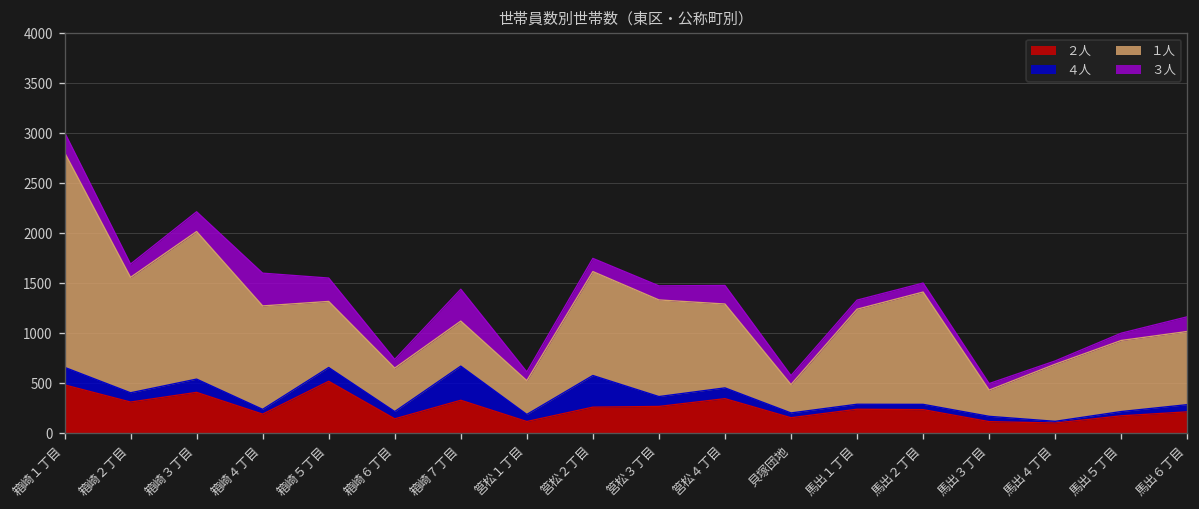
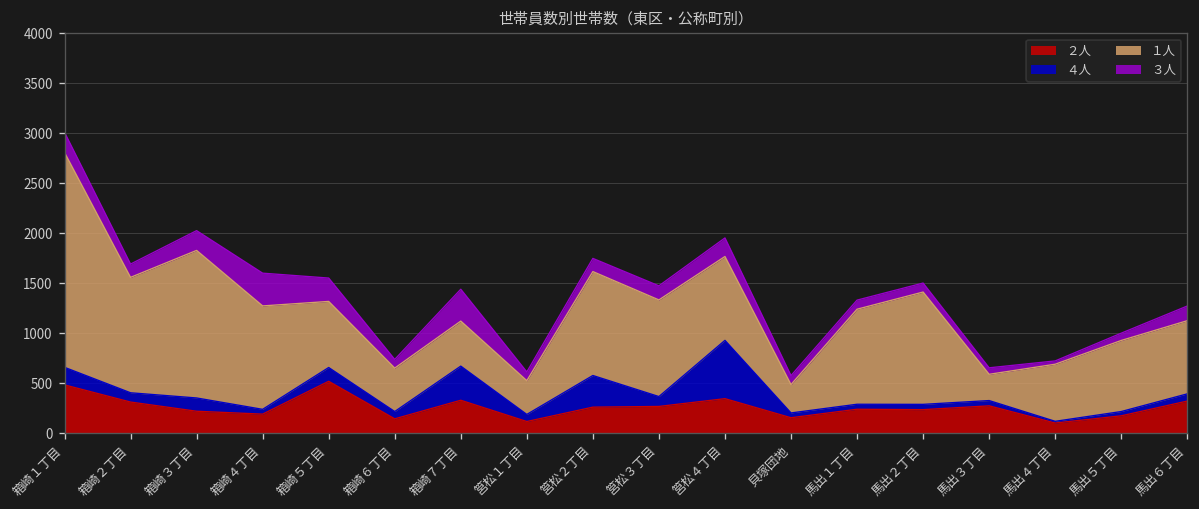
  {
    "２人": {
      "箱崎１丁目": 500,
      "箱崎２丁目": 300,
-     "箱崎３丁目": 400,
+     "箱崎３丁目": 200,
      "箱崎４丁目": 200,
      "箱崎５丁目": 500,
      "箱崎６丁目": 100,
      "箱崎７丁目": 300,
      "筥松１丁目": 100,
      "筥松２丁目": 300,
      "筥松３丁目": 300,
      "筥松４丁目": 300,
      "貝塚団地": 200,
      "馬出１丁目": 200,
      "馬出２丁目": 200,
-     "馬出３丁目": 100,
+     "馬出３丁目": 300,
      "馬出５丁目": 200,
-     "馬出６丁目": 200
+     "馬出６丁目": 300
    },
    "４人": {
      "箱崎１丁目": 200,
      "箱崎２丁目": 100,
      "箱崎３丁目": 100,
      "箱崎４丁目": 0,
      "箱崎５丁目": 100,
      "箱崎６丁目": 100,
      "箱崎７丁目": 300,
      "筥松１丁目": 100,
      "筥松２丁目": 300,
      "筥松３丁目": 100,
-     "筥松４丁目": 100,
+     "筥松４丁目": 600,
      "貝塚団地": 0,
      "馬出１丁目": 100,
      "馬出２丁目": 100,
      "馬出３丁目": 100,
      "馬出５丁目": 0,
      "馬出６丁目": 100
    },
    "１人": {
      "箱崎１丁目": 2200,
      "箱崎２丁目": 1200,
      "箱崎３丁目": 1500,
      "箱崎４丁目": 1000,
      "箱崎５丁目": 700,
      "箱崎６丁目": 400,
      "箱崎７丁目": 500,
      "筥松１丁目": 300,
      "筥松２丁目": 1000,
      "筥松３丁目": 1000,
      "筥松４丁目": 800,
      "貝塚団地": 300,
      "馬出１丁目": 1000,
      "馬出２丁目": 1100,
      "馬出３丁目": 300,
      "馬出４丁目": 600,
      "馬出５丁目": 700,
      "馬出６丁目": 700
    },
    "３人": {
      "箱崎１丁目": 200,
      "箱崎２丁目": 100,
      "箱崎３丁目": 200,
      "箱崎４丁目": 300,
      "箱崎５丁目": 200,
      "箱崎６丁目": 100,
      "箱崎７丁目": 300,
      "筥松１丁目": 100,
      "筥松２丁目": 100,
      "筥松３丁目": 100,
      "筥松４丁目": 200,
      "貝塚団地": 100,
      "馬出１丁目": 100,
      "馬出２丁目": 100,
      "馬出３丁目": 100,
      "馬出４丁目": 0,
      "馬出５丁目": 100,
      "馬出６丁目": 100
    }
  }
